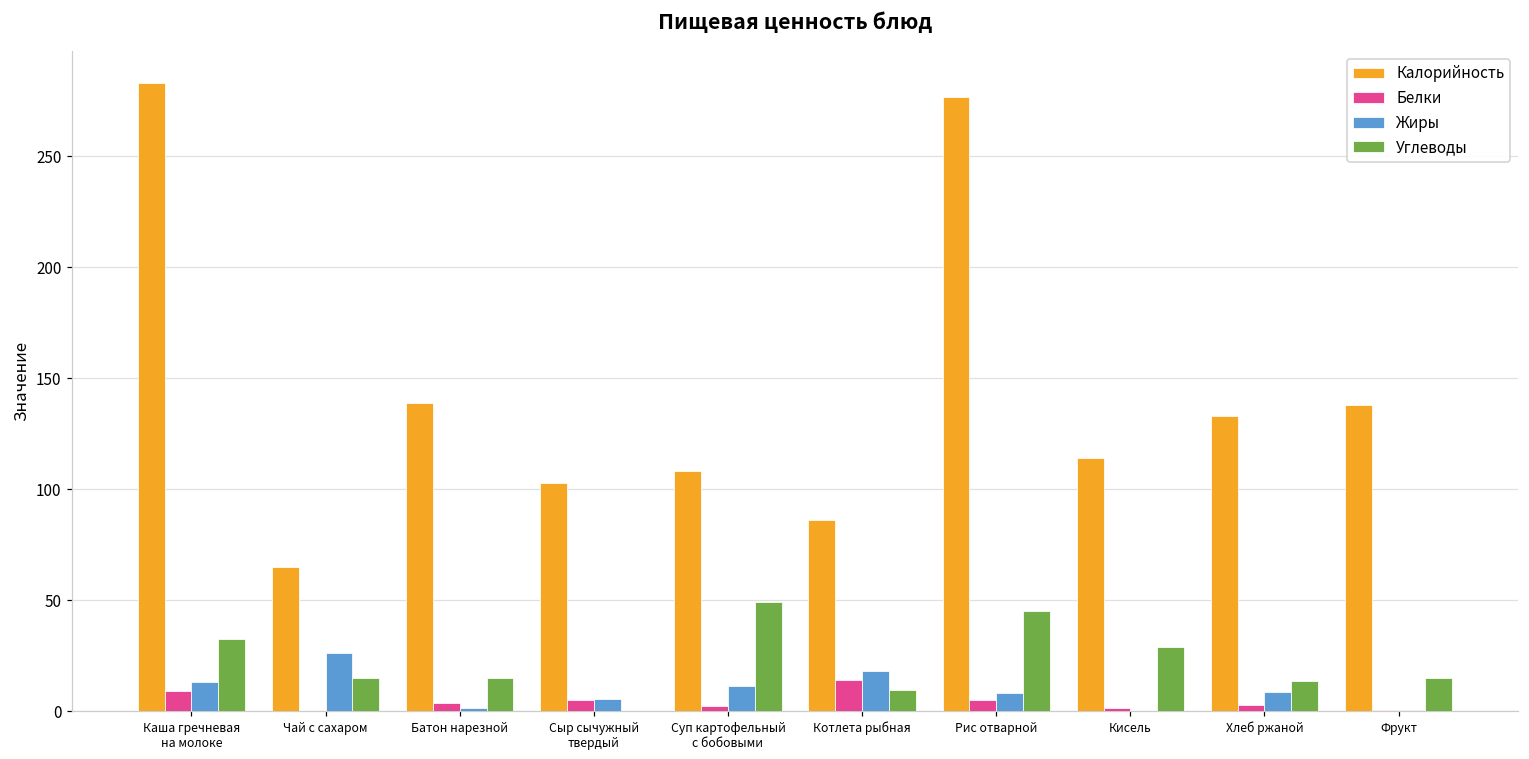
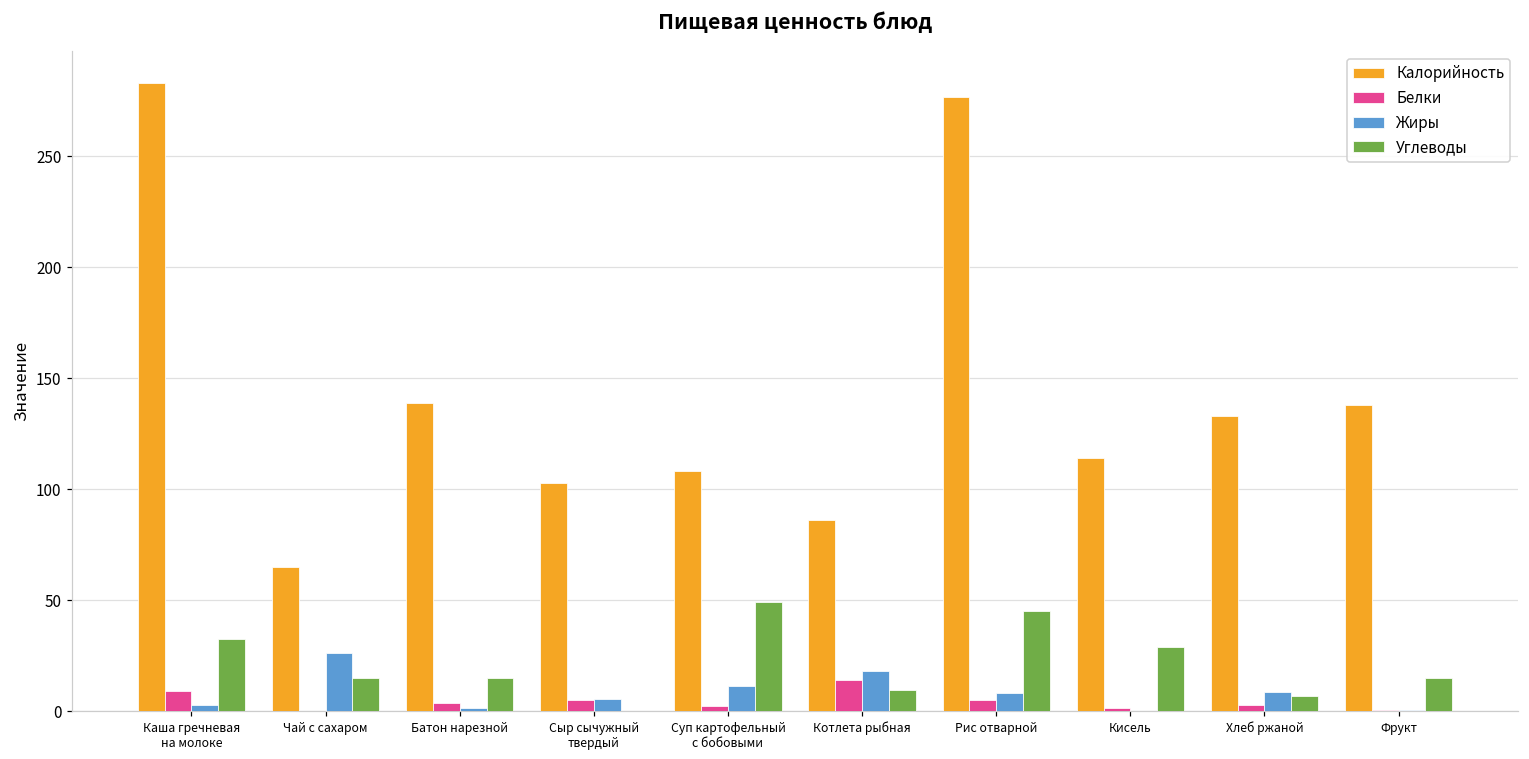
  {
    "Калорийность": {
      "Каша гречневая на молоке": 283,
      "Чай с сахаром": 65,
      "Батон нарезной": 139,
      "Сыр сычужный твердый": 103,
      "Суп картофельный с бобовыми": 108,
      "Котлета рыбная": 86,
      "Рис отварной": 277,
      "Кисель": 114,
      "Хлеб ржаной": 133,
      "Фрукт": 138
    },
    "Белки": {
      "Каша гречневая на молоке": 9,
      "Батон нарезной": 4,
      "Сыр сычужный твердый": 5,
      "Суп картофельный с бобовыми": 2,
      "Котлета рыбная": 14,
      "Рис отварной": 5,
      "Кисель": 1,
      "Хлеб ржаной": 3
    },
    "Жиры": {
-     "Каша гречневая на молоке": 13,
+     "Каша гречневая на молоке": 3,
      "Чай с сахаром": 26,
      "Батон нарезной": 1,
      "Сыр сычужный твердый": 5,
      "Суп картофельный с бобовыми": 11,
      "Котлета рыбная": 18,
      "Рис отварной": 8,
      "Кисель": 0,
      "Хлеб ржаной": 9
    },
    "Углеводы": {
      "Каша гречневая на молоке": 33,
      "Чай с сахаром": 15,
      "Батон нарезной": 15,
      "Сыр сычужный твердый": 0,
      "Суп картофельный с бобовыми": 49,
      "Котлета рыбная": 10,
      "Рис отварной": 45,
      "Кисель": 29,
-     "Хлеб ржаной": 13,
+     "Хлеб ржаной": 7,
      "Фрукт": 15
    }
  }
